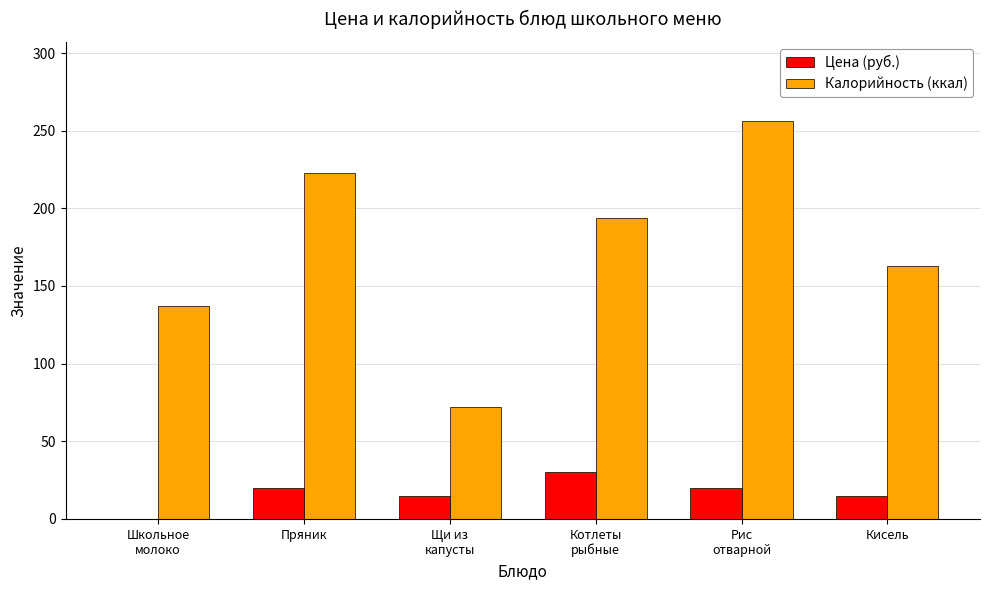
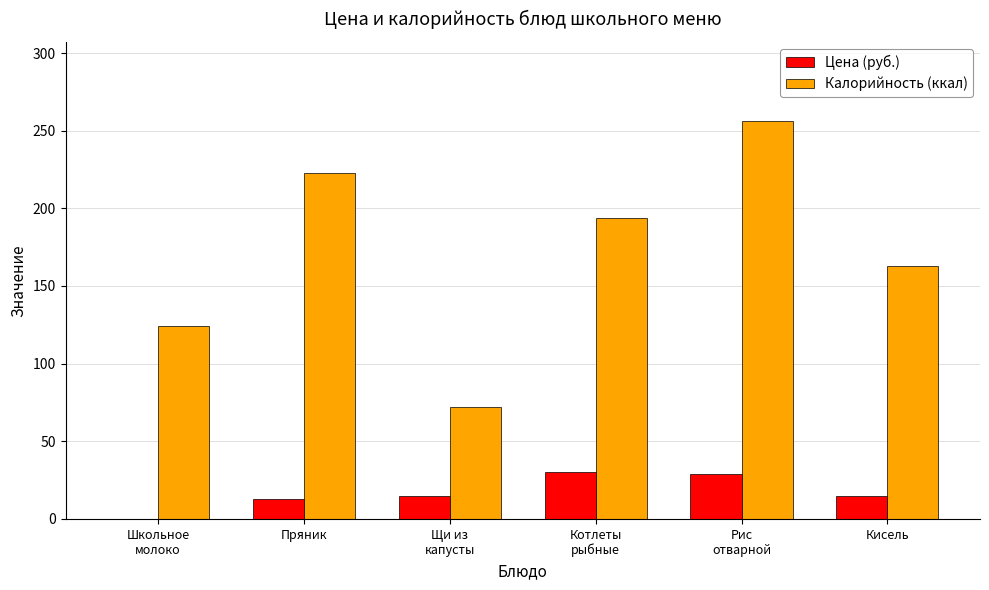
  {
    "Цена (руб.)": {
      "Школьное молоко": 0,
-     "Пряник": 20,
+     "Пряник": 13,
      "Щи из капусты": 15,
      "Котлеты рыбные": 30,
-     "Рис отварной": 20,
+     "Рис отварной": 29,
      "Кисель": 15
    },
    "Калорийность (ккал)": {
-     "Школьное молоко": 137,
+     "Школьное молоко": 124,
      "Пряник": 223,
      "Щи из капусты": 72,
      "Котлеты рыбные": 194,
      "Рис отварной": 256,
      "Кисель": 163
    }
  }
